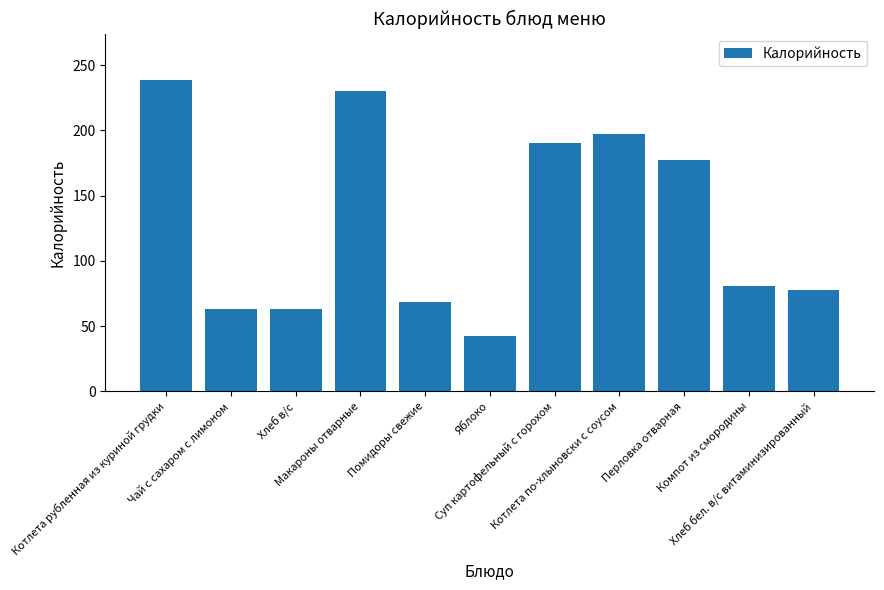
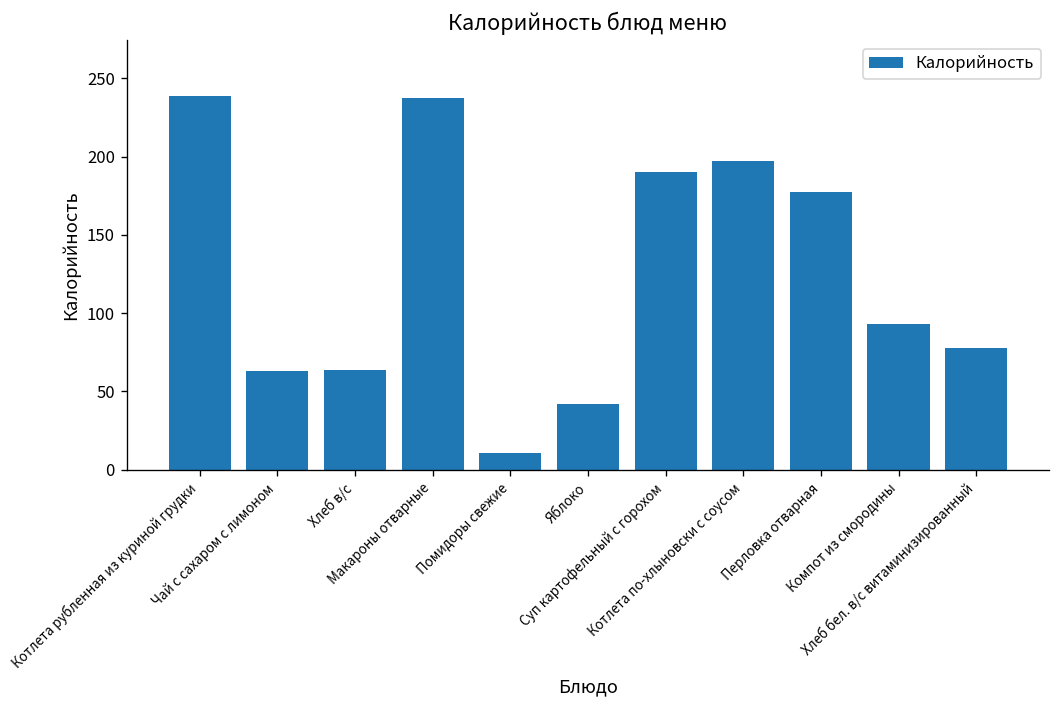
  {
    "Котлета рубленная из куриной грудки": 239,
    "Чай с сахаром с лимоном": 63,
    "Хлеб в/с": 64,
-   "Макароны отварные": 230,
-   "Помидоры свежие": 69,
+   "Макароны отварные": 237,
+   "Помидоры свежие": 11,
    "Яблоко": 42,
    "Суп картофельный с горохом": 190,
    "Котлета по-хлыновски с соусом": 197,
    "Перловка отварная": 177,
-   "Компот из смородины": 81,
+   "Компот из смородины": 93,
    "Хлеб бел. в/с витаминизированный": 78
  }
